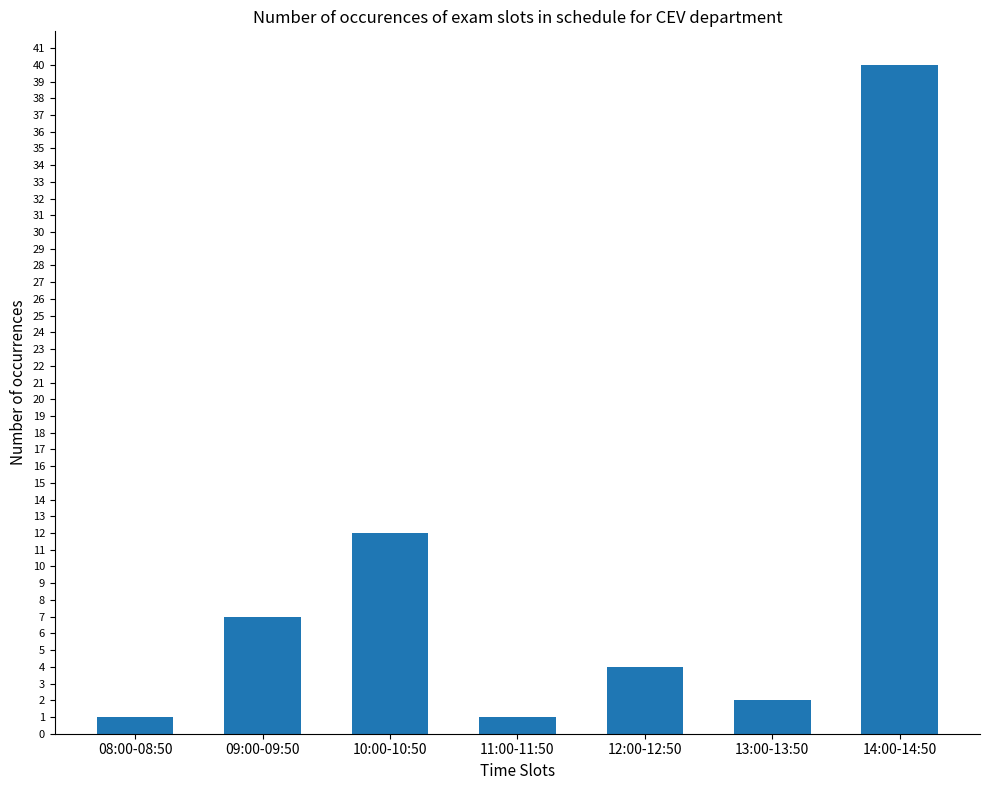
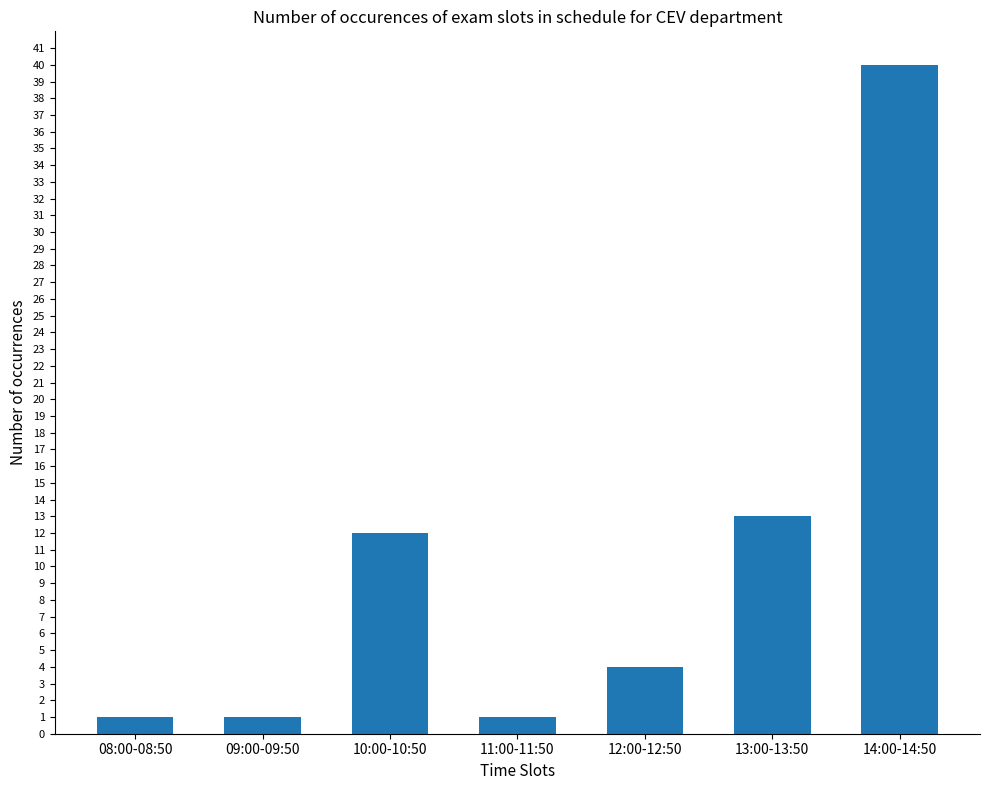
  {
    "08:00-08:50": 1,
-   "09:00-09:50": 7,
+   "09:00-09:50": 1,
    "10:00-10:50": 12,
    "11:00-11:50": 1,
    "12:00-12:50": 4,
-   "13:00-13:50": 2,
+   "13:00-13:50": 13,
    "14:00-14:50": 40
  }
